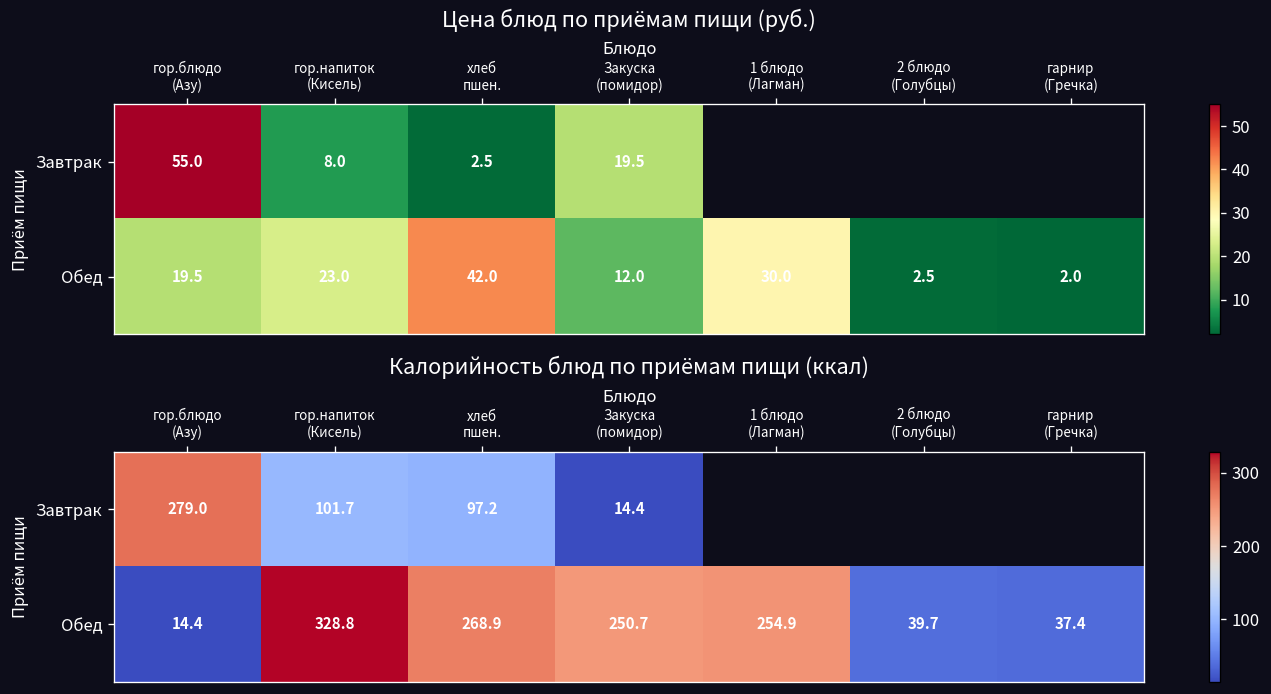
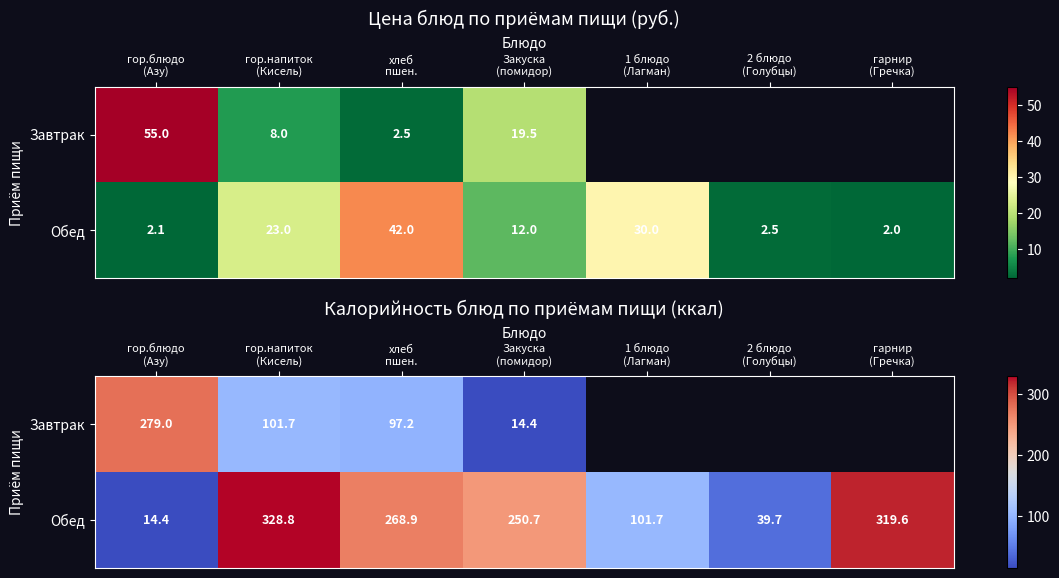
  {
    "Цена блюд по приёмам пищи (руб.)": {
      "Завтрак": {
        "гор.блюдо (Азу)": 55.0,
        "гор.напиток (Кисель)": 8.0,
        "хлеб пшен.": 2.5,
        "Закуска (помидор)": 19.5
      },
      "Обед": {
-       "гор.блюдо (Азу)": 19.5,
+       "гор.блюдо (Азу)": 2.1,
        "гор.напиток (Кисель)": 23.0,
        "хлеб пшен.": 42.0,
        "Закуска (помидор)": 12.0,
        "1 блюдо (Лагман)": 30.0,
        "2 блюдо (Голубцы)": 2.5,
        "гарнир (Гречка)": 2.0
      }
    },
    "Калорийность блюд по приёмам пищи (ккал)": {
      "Завтрак": {
        "гор.блюдо (Азу)": 279.0,
        "гор.напиток (Кисель)": 101.7,
        "хлеб пшен.": 97.2,
        "Закуска (помидор)": 14.4
      },
      "Обед": {
        "гор.блюдо (Азу)": 14.4,
        "гор.напиток (Кисель)": 328.8,
        "хлеб пшен.": 268.9,
        "Закуска (помидор)": 250.7,
-       "1 блюдо (Лагман)": 254.9,
+       "1 блюдо (Лагман)": 101.7,
        "2 блюдо (Голубцы)": 39.7,
-       "гарнир (Гречка)": 37.4
+       "гарнир (Гречка)": 319.6
      }
    }
  }
